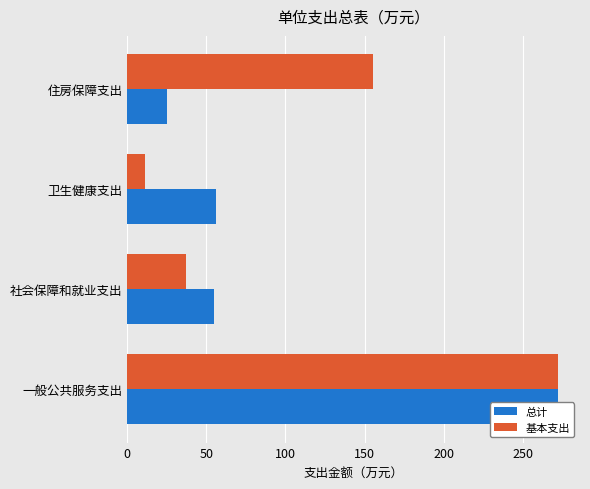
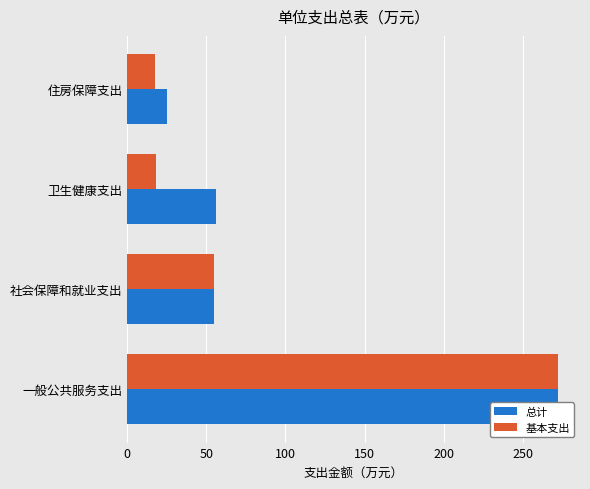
  {
    "总计": {
      "住房保障支出": 25,
      "卫生健康支出": 56,
      "社会保障和就业支出": 55
    },
    "基本支出": {
-     "住房保障支出": 155,
-     "卫生健康支出": 11,
-     "社会保障和就业支出": 37,
+     "住房保障支出": 18,
+     "卫生健康支出": 18,
+     "社会保障和就业支出": 55,
      "一般公共服务支出": 273
    }
  }
